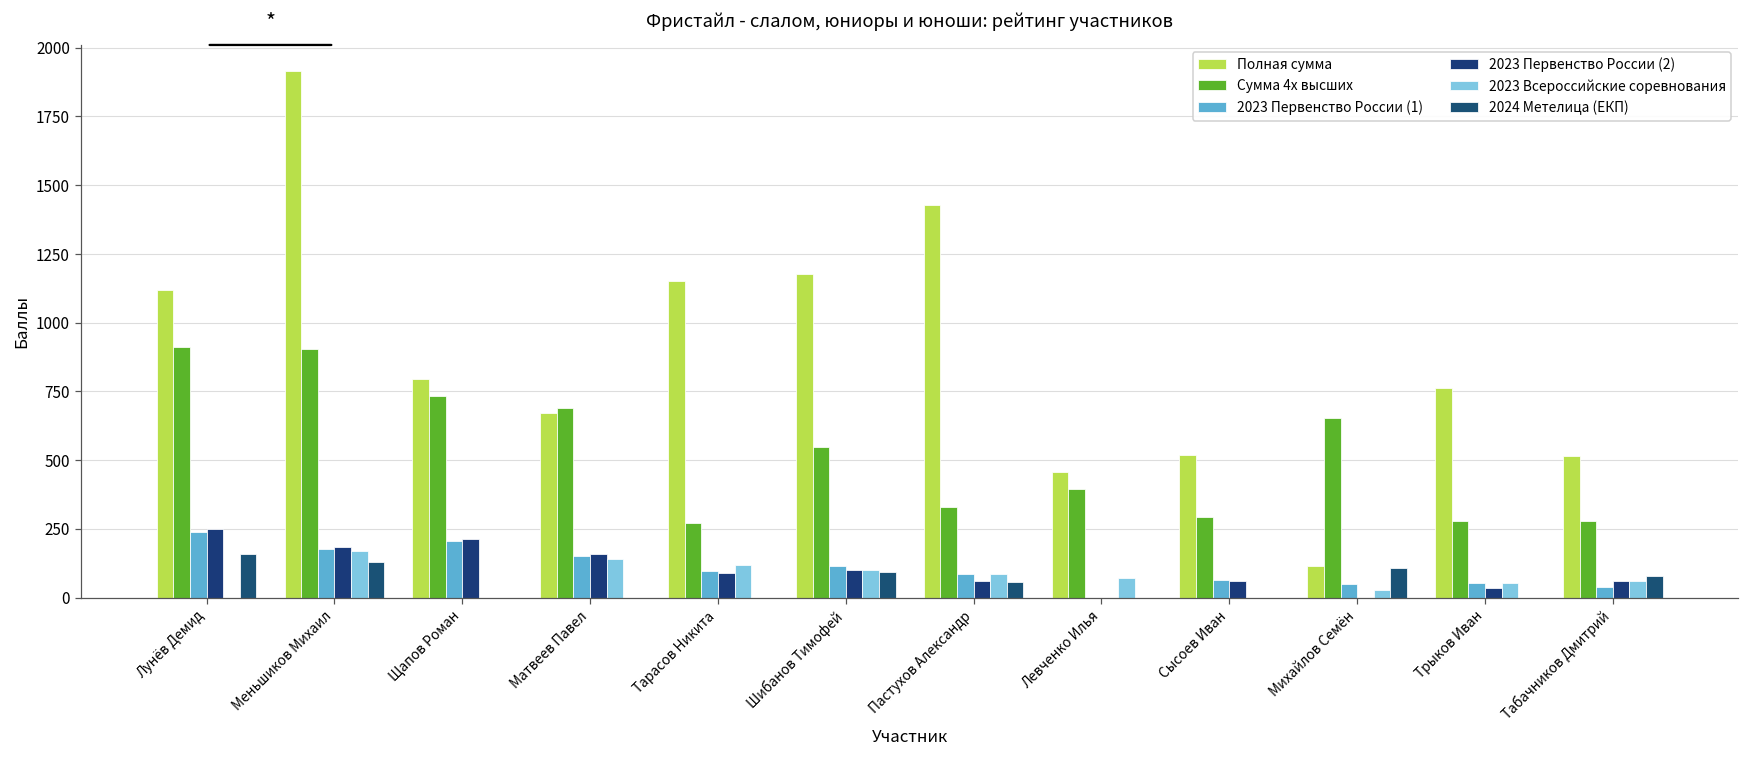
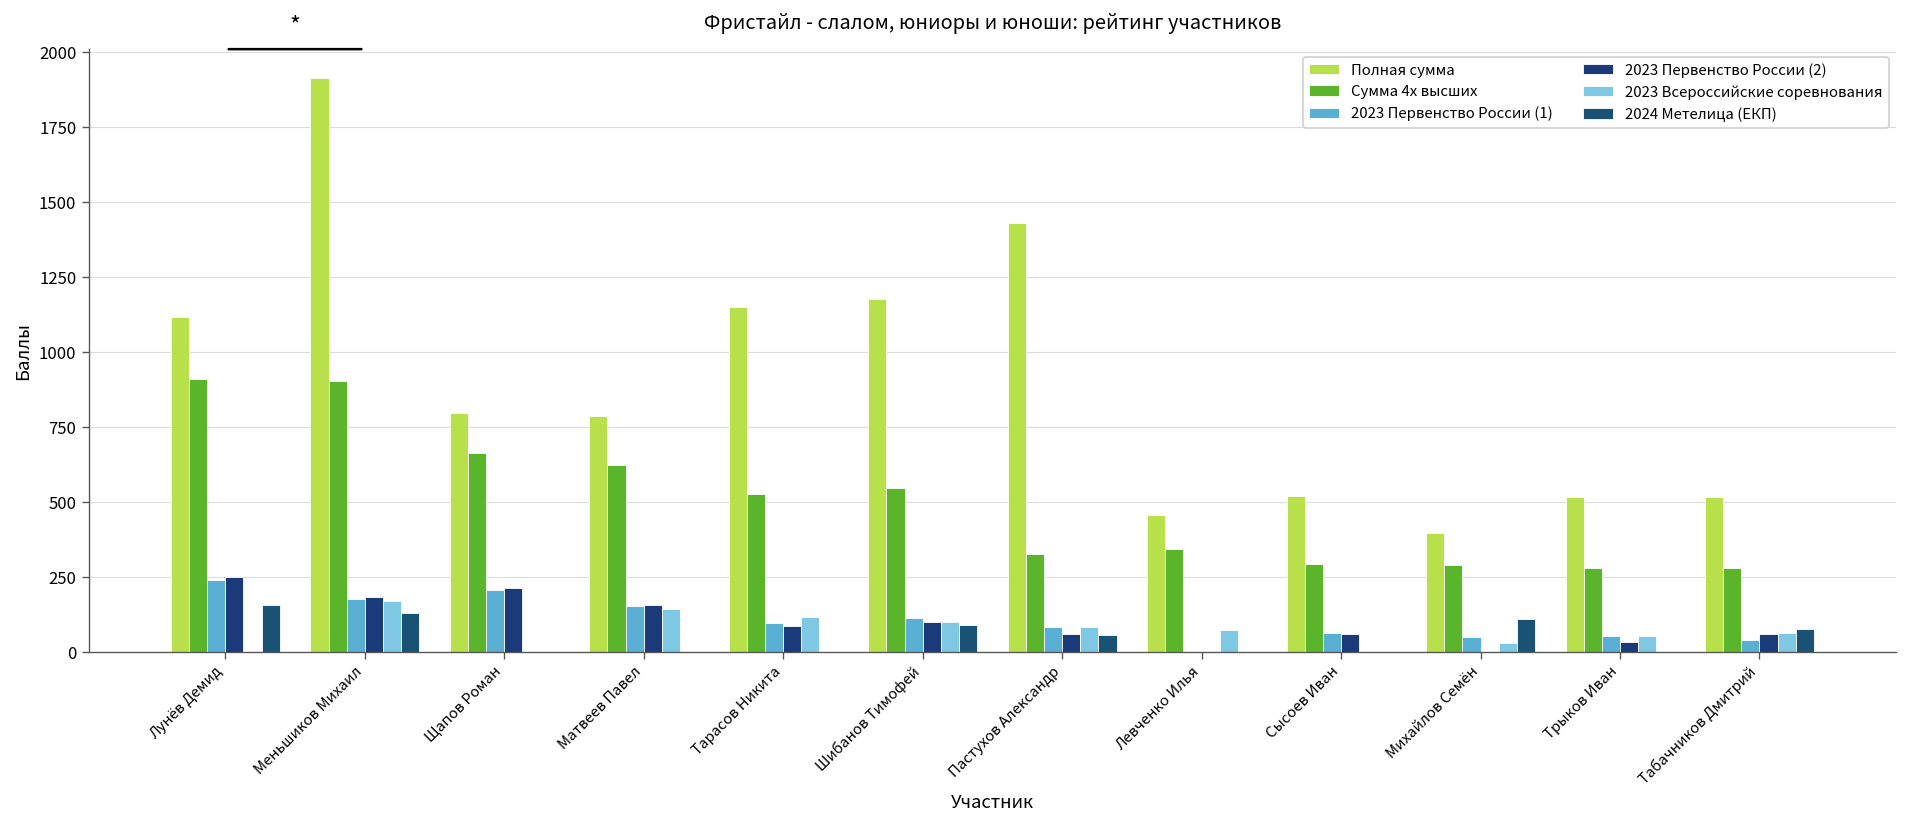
  {
    "Полная сумма": {
      "Лунёв Демид": 1120,
      "Меньшиков Михаил": 1910,
      "Щапов Роман": 800,
-     "Матвеев Павел": 670,
+     "Матвеев Павел": 780,
      "Тарасов Никита": 1150,
      "Шибанов Тимофей": 1180,
      "Пастухов Александр": 1430,
      "Левченко Илья": 460,
      "Сысоев Иван": 520,
-     "Михайлов Семён": 120,
-     "Трыков Иван": 760,
+     "Михайлов Семён": 400,
+     "Трыков Иван": 520,
      "Табачников Дмитрий": 520
    },
    "Сумма 4х высших": {
      "Лунёв Демид": 910,
      "Меньшиков Михаил": 900,
-     "Щапов Роман": 730,
-     "Матвеев Павел": 690,
-     "Тарасов Никита": 270,
+     "Щапов Роман": 660,
+     "Матвеев Павел": 620,
+     "Тарасов Никита": 530,
      "Шибанов Тимофей": 550,
      "Пастухов Александр": 330,
-     "Левченко Илья": 390,
+     "Левченко Илья": 340,
      "Сысоев Иван": 290,
-     "Михайлов Семён": 650,
+     "Михайлов Семён": 290,
      "Трыков Иван": 280,
      "Табачников Дмитрий": 280
    }
  }
